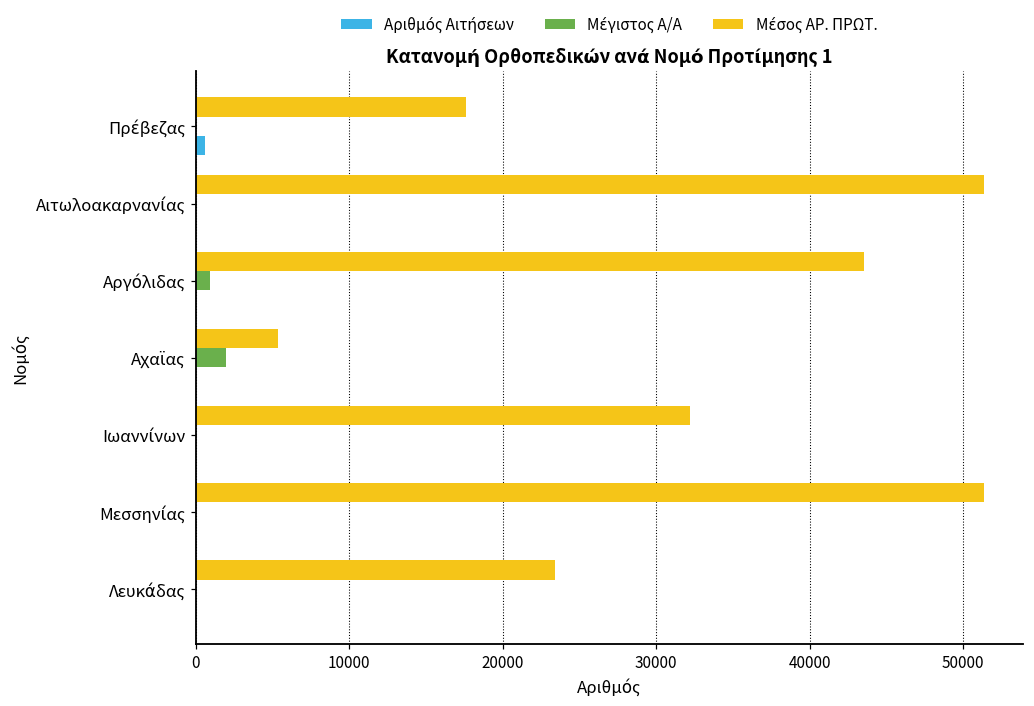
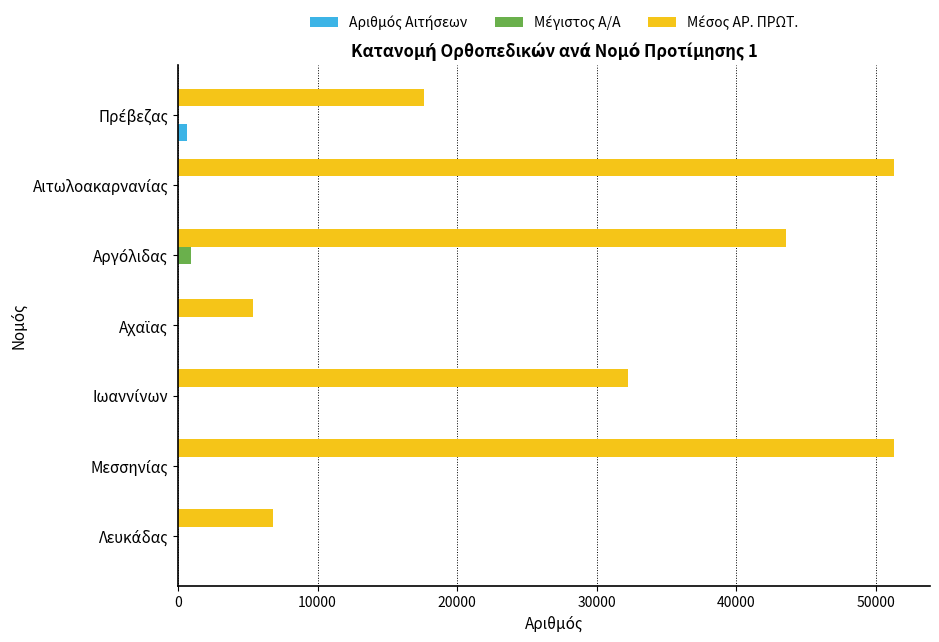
  {
    "Αριθμός Αιτήσεων": {
      "Πρέβεζας": 600
    },
    "Μέγιστος Α/Α": {
      "Αργόλιδας": 900,
-     "Αχαϊας": 2000
+     "Αχαϊας": 0
    },
    "Μέσος ΑΡ. ΠΡΩΤ.": {
      "Πρέβεζας": 17600,
      "Αιτωλοακαρνανίας": 51300,
      "Αργόλιδας": 43500,
      "Αχαϊας": 5400,
      "Ιωαννίνων": 32200,
      "Μεσσηνίας": 51300,
-     "Λευκάδας": 23400
+     "Λευκάδας": 6800
    }
  }
